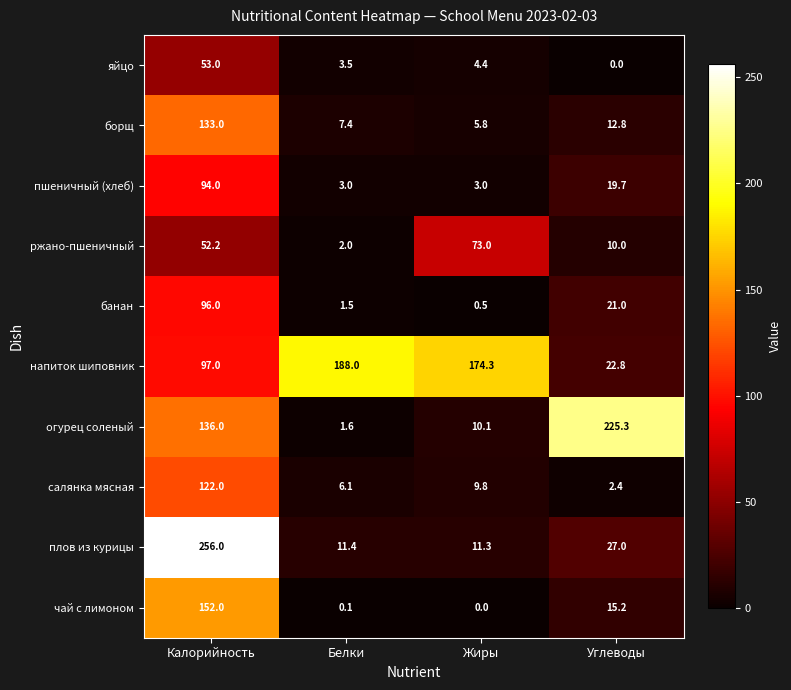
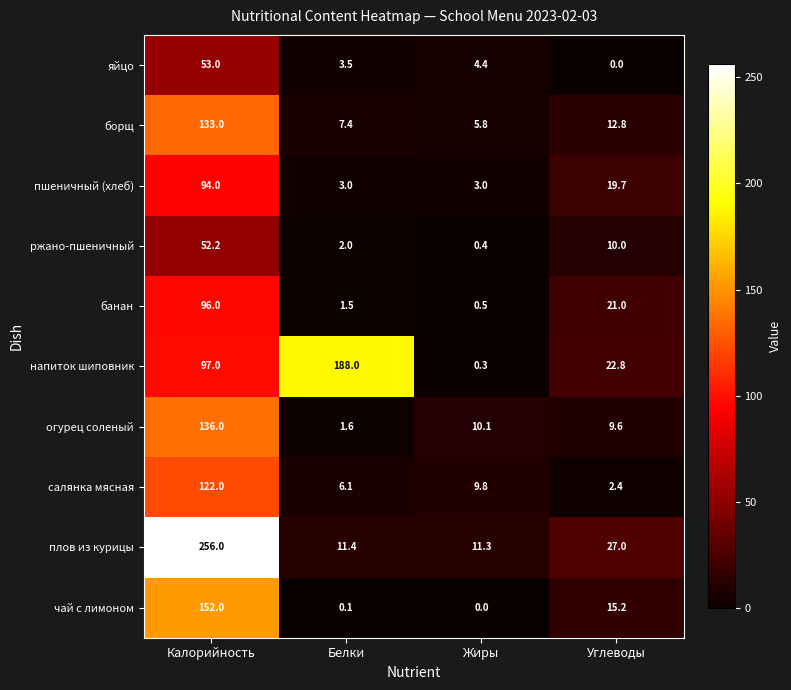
  {
    "яйцо": {
      "Калорийность": 53.0,
      "Белки": 3.5,
      "Жиры": 4.4,
      "Углеводы": 0.0
    },
    "борщ": {
      "Калорийность": 133.0,
      "Белки": 7.4,
      "Жиры": 5.8,
      "Углеводы": 12.8
    },
    "пшеничный (хлеб)": {
      "Калорийность": 94.0,
      "Белки": 3.0,
      "Жиры": 3.0,
      "Углеводы": 19.7
    },
    "ржано-пшеничный": {
      "Калорийность": 52.2,
      "Белки": 2.0,
-     "Жиры": 73.0,
+     "Жиры": 0.4,
      "Углеводы": 10.0
    },
    "банан": {
      "Калорийность": 96.0,
      "Белки": 1.5,
      "Жиры": 0.5,
      "Углеводы": 21.0
    },
    "напиток шиповник": {
      "Калорийность": 97.0,
      "Белки": 188.0,
-     "Жиры": 174.3,
+     "Жиры": 0.3,
      "Углеводы": 22.8
    },
    "огурец соленый": {
      "Калорийность": 136.0,
      "Белки": 1.6,
      "Жиры": 10.1,
-     "Углеводы": 225.3
+     "Углеводы": 9.6
    },
    "салянка мясная": {
      "Калорийность": 122.0,
      "Белки": 6.1,
      "Жиры": 9.8,
      "Углеводы": 2.4
    },
    "плов из курицы": {
      "Калорийность": 256.0,
      "Белки": 11.4,
      "Жиры": 11.3,
      "Углеводы": 27.0
    },
    "чай с лимоном": {
      "Калорийность": 152.0,
      "Белки": 0.1,
      "Жиры": 0.0,
      "Углеводы": 15.2
    }
  }
